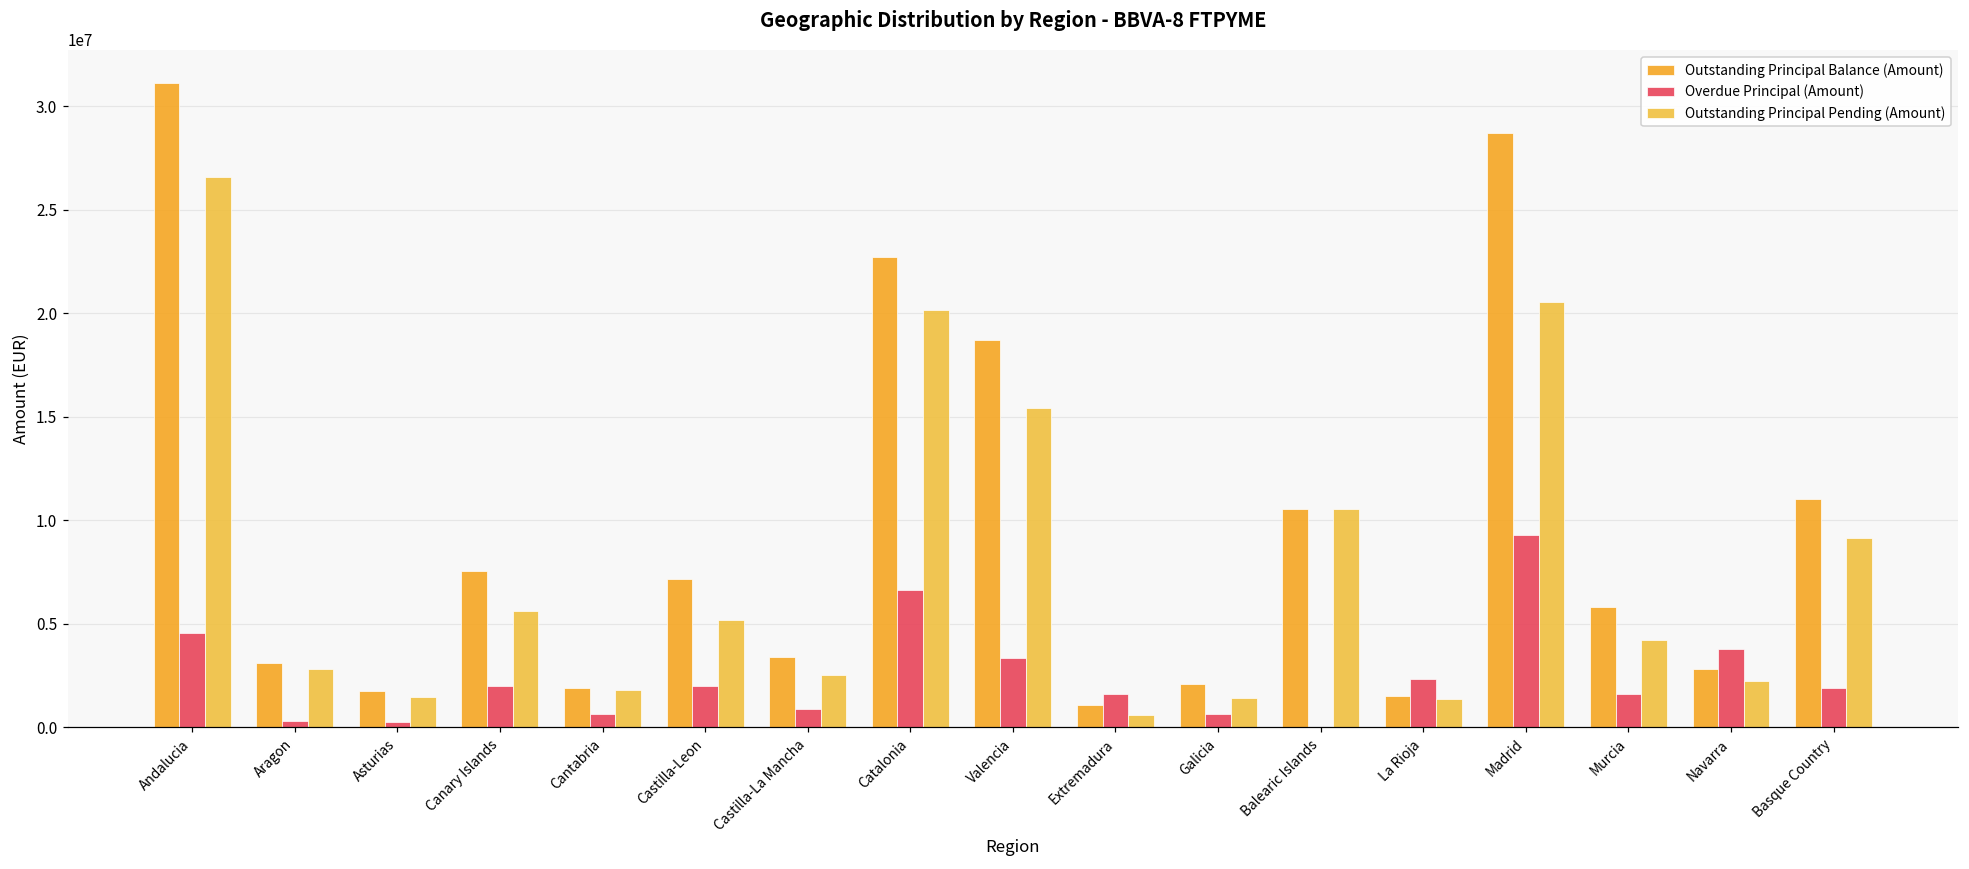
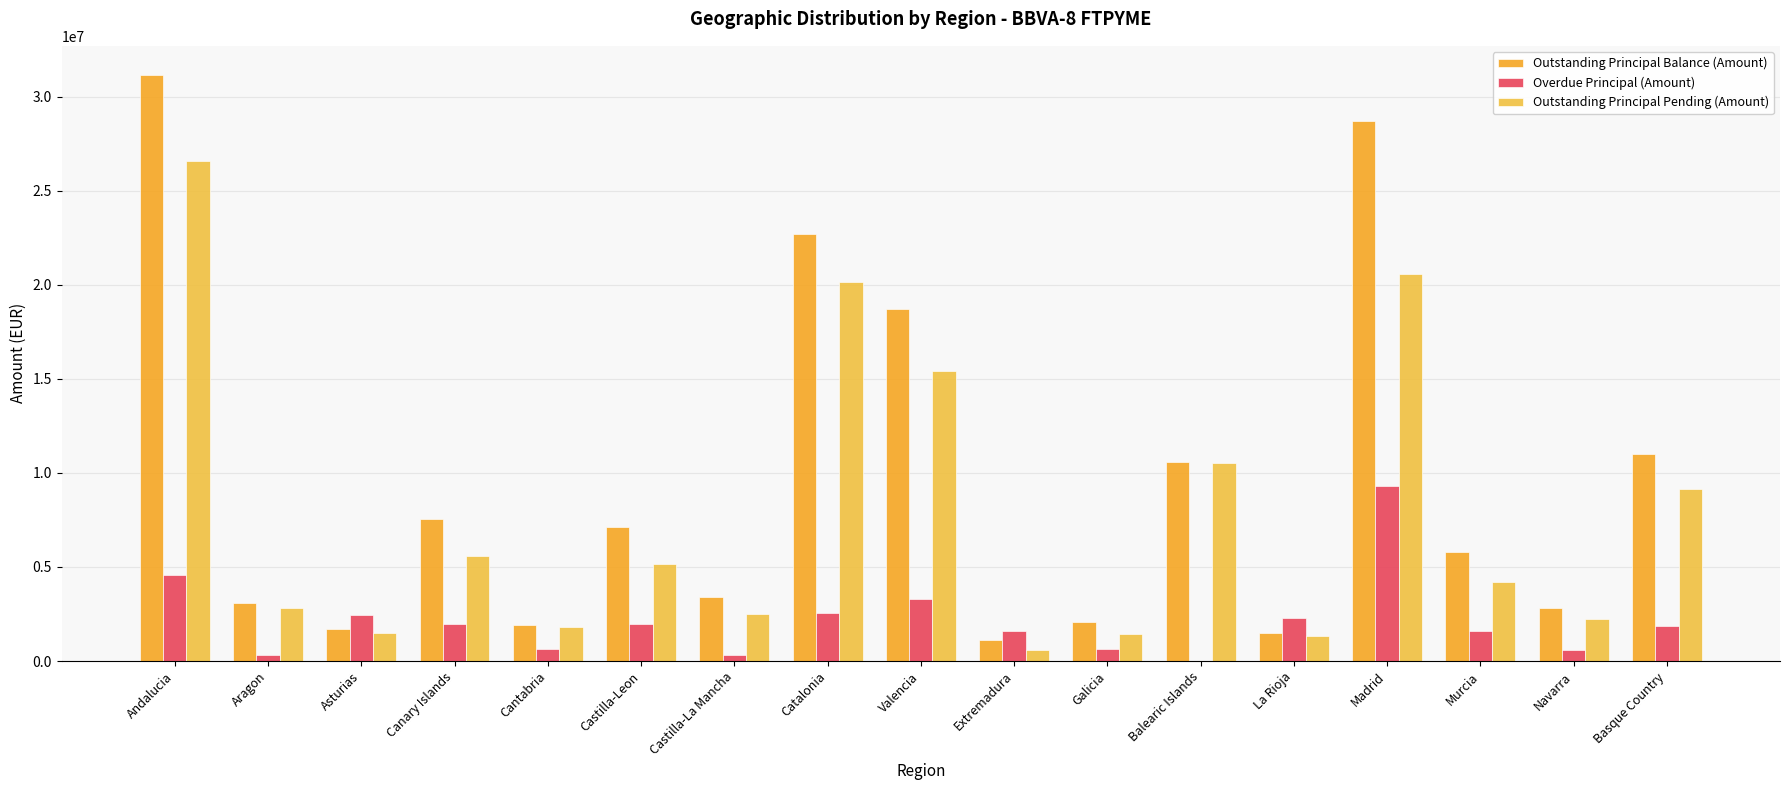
  {
    "Overdue Principal (Amount)": {
      "Andalucia": 4600000,
      "Aragon": 300000,
-     "Asturias": 300000,
+     "Asturias": 2400000,
      "Canary Islands": 2000000,
      "Cantabria": 600000,
      "Castilla-Leon": 2000000,
-     "Castilla-La Mancha": 900000,
-     "Catalonia": 6600000,
+     "Castilla-La Mancha": 300000,
+     "Catalonia": 2500000,
      "Valencia": 3300000,
      "Extremadura": 1600000,
      "Galicia": 700000,
      "La Rioja": 2300000,
      "Madrid": 9300000,
      "Murcia": 1600000,
-     "Navarra": 3800000,
+     "Navarra": 600000,
      "Basque Country": 1900000
    }
  }
